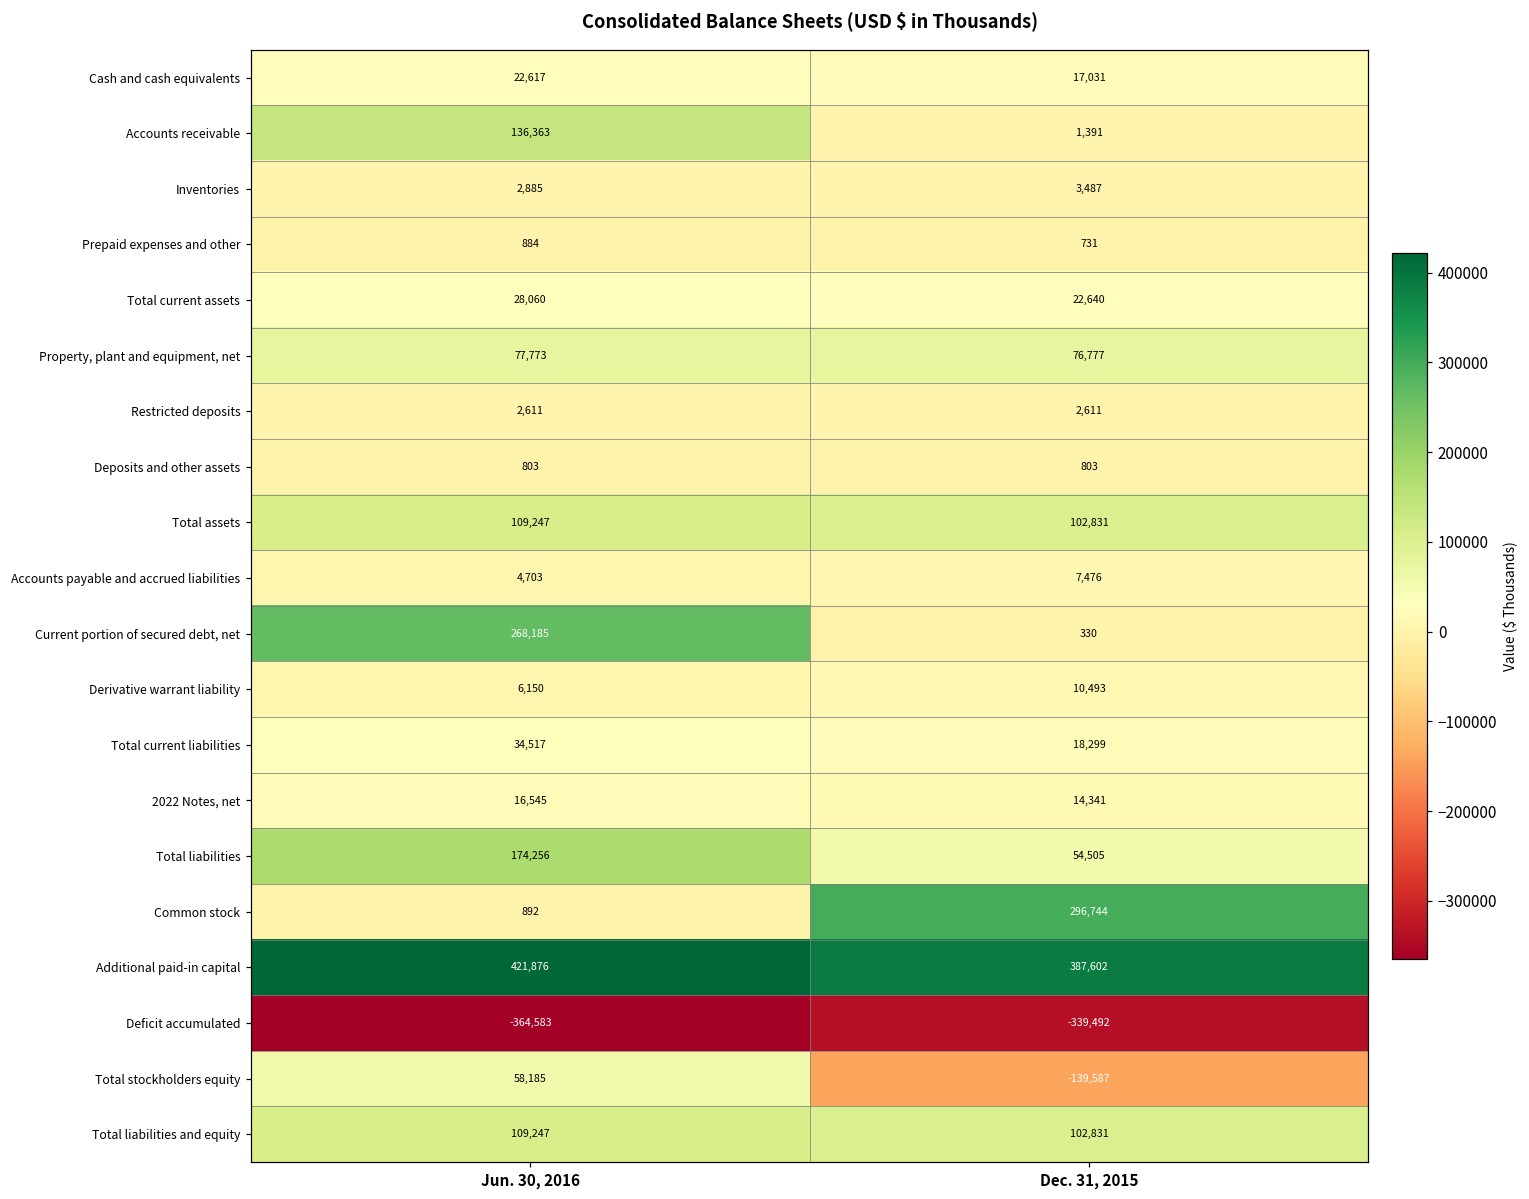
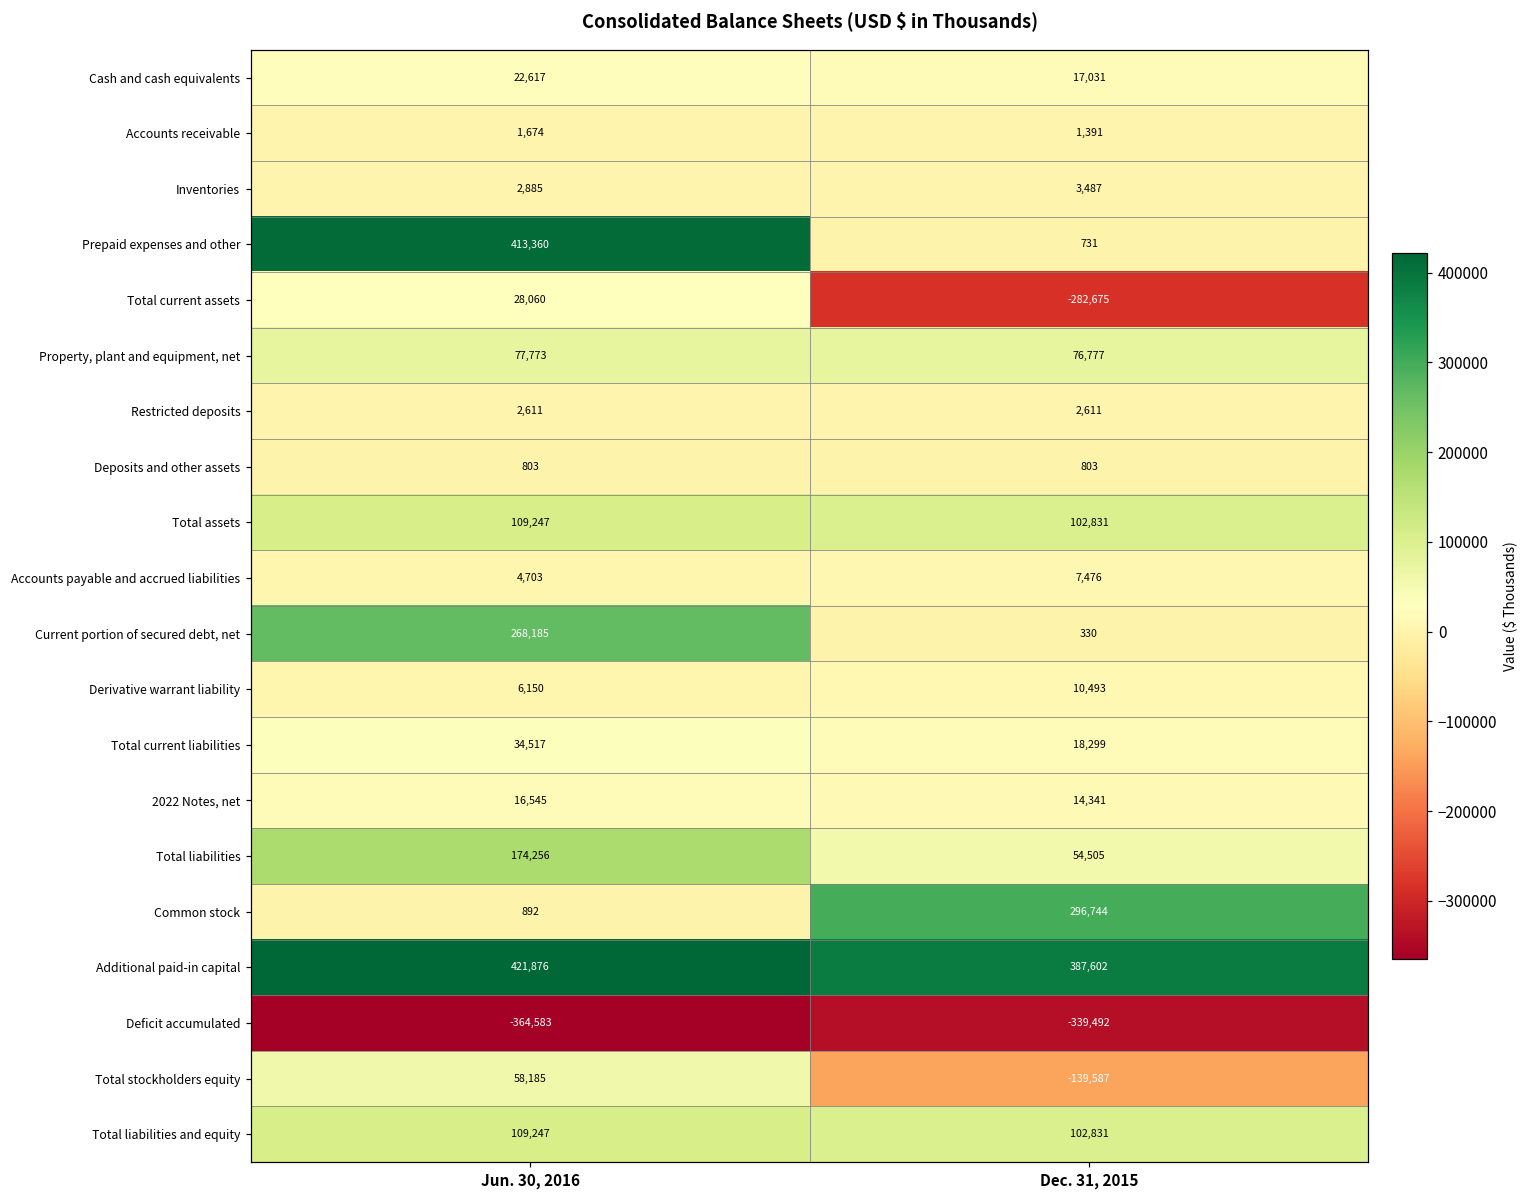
  {
    "Cash and cash equivalents": {
      "Jun. 30, 2016": "22,617",
      "Dec. 31, 2015": "17,031"
    },
    "Accounts receivable": {
-     "Jun. 30, 2016": "136,363",
+     "Jun. 30, 2016": "1,674",
      "Dec. 31, 2015": "1,391"
    },
    "Inventories": {
      "Jun. 30, 2016": "2,885",
      "Dec. 31, 2015": "3,487"
    },
    "Prepaid expenses and other": {
-     "Jun. 30, 2016": "884",
+     "Jun. 30, 2016": "413,360",
      "Dec. 31, 2015": "731"
    },
    "Total current assets": {
      "Jun. 30, 2016": "28,060",
-     "Dec. 31, 2015": "22,640"
+     "Dec. 31, 2015": "-282,675"
    },
    "Property, plant and equipment, net": {
      "Jun. 30, 2016": "77,773",
      "Dec. 31, 2015": "76,777"
    },
    "Restricted deposits": {
      "Jun. 30, 2016": "2,611",
      "Dec. 31, 2015": "2,611"
    },
    "Deposits and other assets": {
      "Jun. 30, 2016": "803",
      "Dec. 31, 2015": "803"
    },
    "Total assets": {
      "Jun. 30, 2016": "109,247",
      "Dec. 31, 2015": "102,831"
    },
    "Accounts payable and accrued liabilities": {
      "Jun. 30, 2016": "4,703",
      "Dec. 31, 2015": "7,476"
    },
    "Current portion of secured debt, net": {
      "Jun. 30, 2016": "268,185",
      "Dec. 31, 2015": "330"
    },
    "Derivative warrant liability": {
      "Jun. 30, 2016": "6,150",
      "Dec. 31, 2015": "10,493"
    },
    "Total current liabilities": {
      "Jun. 30, 2016": "34,517",
      "Dec. 31, 2015": "18,299"
    },
    "2022 Notes, net": {
      "Jun. 30, 2016": "16,545",
      "Dec. 31, 2015": "14,341"
    },
    "Total liabilities": {
      "Jun. 30, 2016": "174,256",
      "Dec. 31, 2015": "54,505"
    },
    "Common stock": {
      "Jun. 30, 2016": "892",
      "Dec. 31, 2015": "296,744"
    },
    "Additional paid-in capital": {
      "Jun. 30, 2016": "421,876",
      "Dec. 31, 2015": "387,602"
    },
    "Deficit accumulated": {
      "Jun. 30, 2016": "-364,583",
      "Dec. 31, 2015": "-339,492"
    },
    "Total stockholders equity": {
      "Jun. 30, 2016": "58,185",
      "Dec. 31, 2015": "-139,587"
    },
    "Total liabilities and equity": {
      "Jun. 30, 2016": "109,247",
      "Dec. 31, 2015": "102,831"
    }
  }
